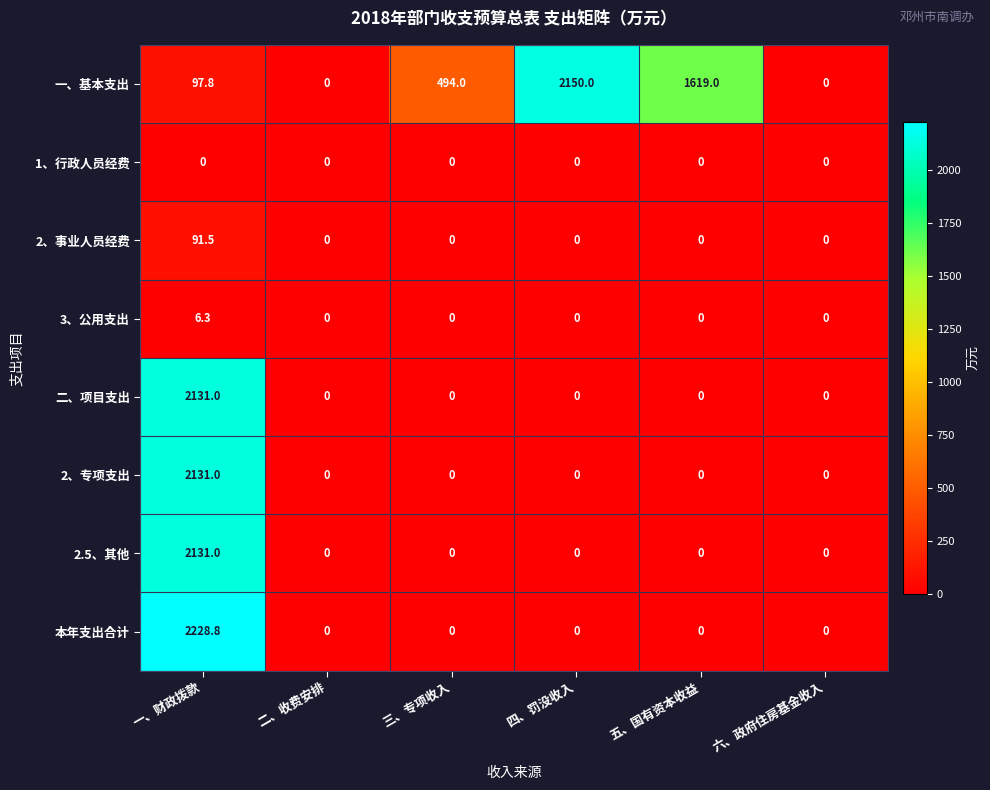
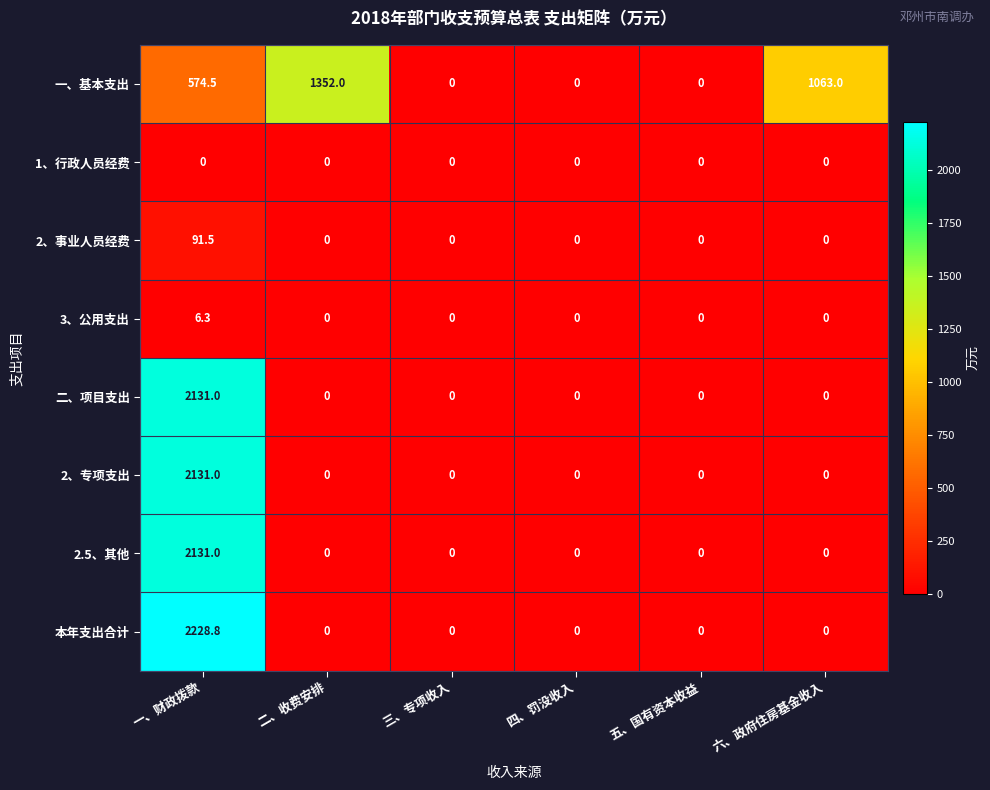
  {
    "一、基本支出": {
-     "一、财政拨款": 97.8,
-     "二、收费安排": 0,
-     "三、专项收入": 494.0,
-     "四、罚没收入": 2150.0,
-     "五、国有资本收益": 1619.0,
-     "六、政府住房基金收入": 0
+     "一、财政拨款": 574.5,
+     "二、收费安排": 1352.0,
+     "三、专项收入": 0,
+     "四、罚没收入": 0,
+     "五、国有资本收益": 0,
+     "六、政府住房基金收入": 1063.0
    },
    "1、行政人员经费": {
      "一、财政拨款": 0,
      "二、收费安排": 0,
      "三、专项收入": 0,
      "四、罚没收入": 0,
      "五、国有资本收益": 0,
      "六、政府住房基金收入": 0
    },
    "2、事业人员经费": {
      "一、财政拨款": 91.5,
      "二、收费安排": 0,
      "三、专项收入": 0,
      "四、罚没收入": 0,
      "五、国有资本收益": 0,
      "六、政府住房基金收入": 0
    },
    "3、公用支出": {
      "一、财政拨款": 6.3,
      "二、收费安排": 0,
      "三、专项收入": 0,
      "四、罚没收入": 0,
      "五、国有资本收益": 0,
      "六、政府住房基金收入": 0
    },
    "二、项目支出": {
      "一、财政拨款": 2131.0,
      "二、收费安排": 0,
      "三、专项收入": 0,
      "四、罚没收入": 0,
      "五、国有资本收益": 0,
      "六、政府住房基金收入": 0
    },
    "2、专项支出": {
      "一、财政拨款": 2131.0,
      "二、收费安排": 0,
      "三、专项收入": 0,
      "四、罚没收入": 0,
      "五、国有资本收益": 0,
      "六、政府住房基金收入": 0
    },
    "2.5、其他": {
      "一、财政拨款": 2131.0,
      "二、收费安排": 0,
      "三、专项收入": 0,
      "四、罚没收入": 0,
      "五、国有资本收益": 0,
      "六、政府住房基金收入": 0
    },
    "本年支出合计": {
      "一、财政拨款": 2228.8,
      "二、收费安排": 0,
      "三、专项收入": 0,
      "四、罚没收入": 0,
      "五、国有资本收益": 0,
      "六、政府住房基金收入": 0
    }
  }
